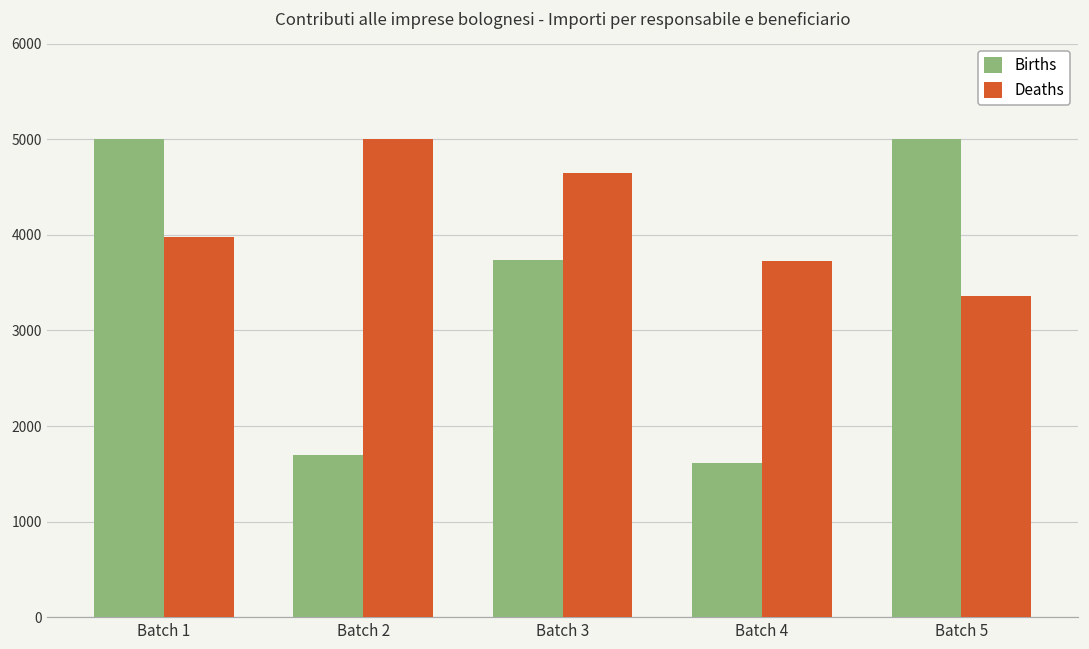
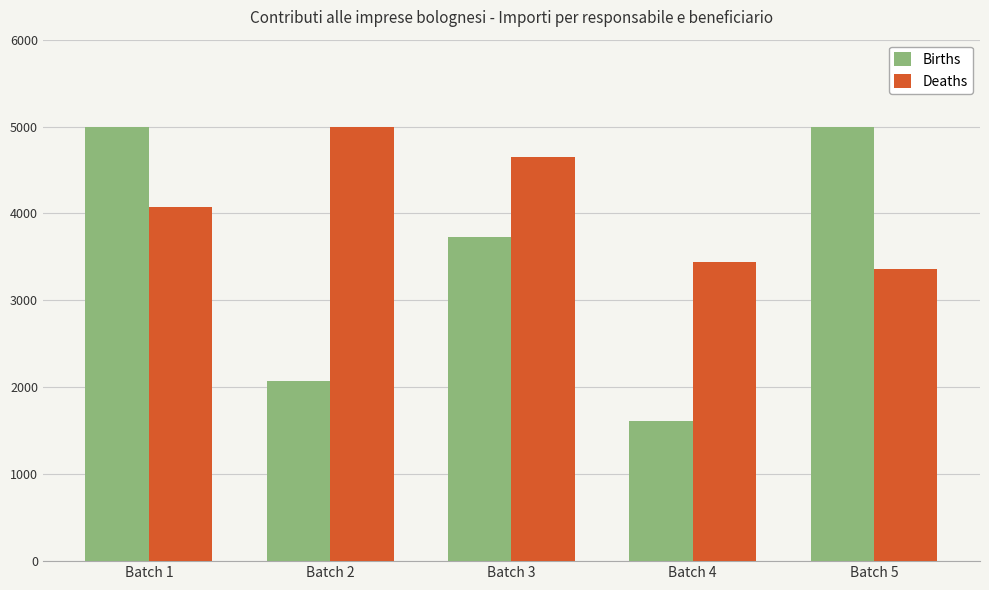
  {
    "Births": {
      "Batch 1": 5000,
-     "Batch 2": 1700,
+     "Batch 2": 2100,
      "Batch 3": 3700,
      "Batch 4": 1600,
      "Batch 5": 5000
    },
    "Deaths": {
-     "Batch 1": 4000,
+     "Batch 1": 4100,
      "Batch 2": 5000,
      "Batch 3": 4700,
-     "Batch 4": 3700,
+     "Batch 4": 3400,
      "Batch 5": 3400
    }
  }
